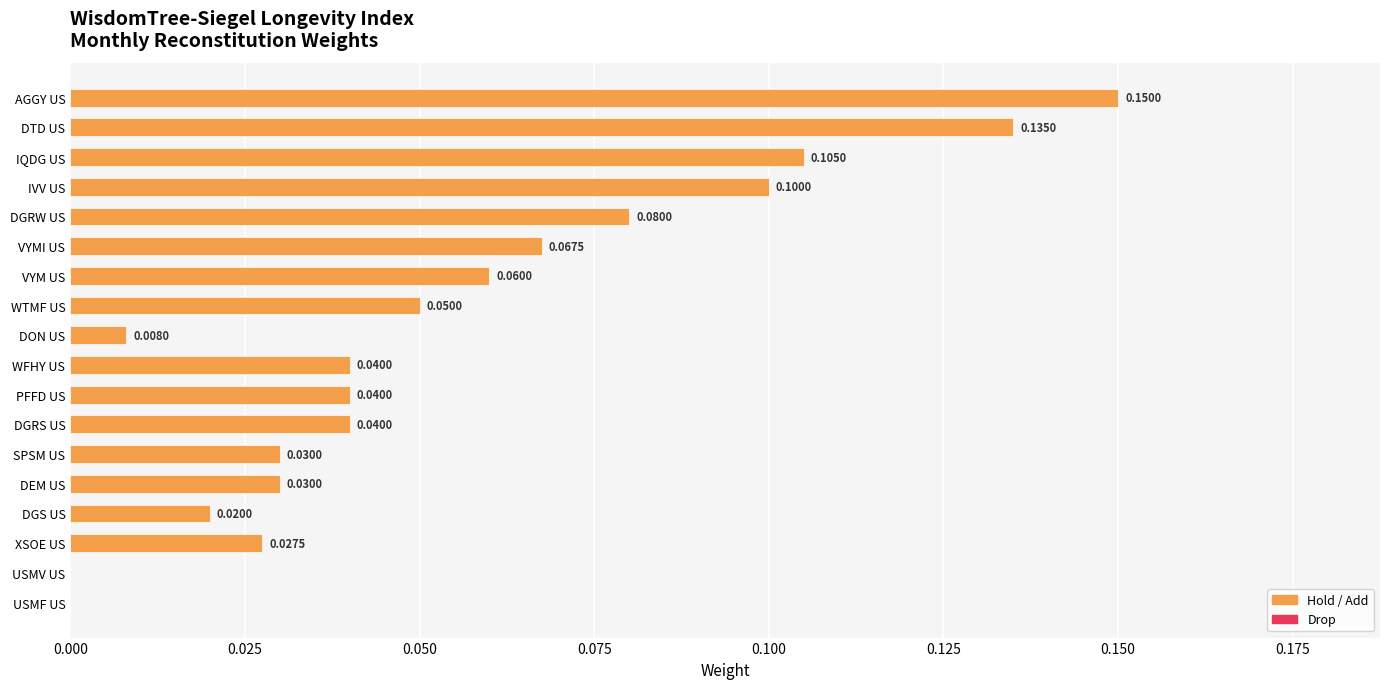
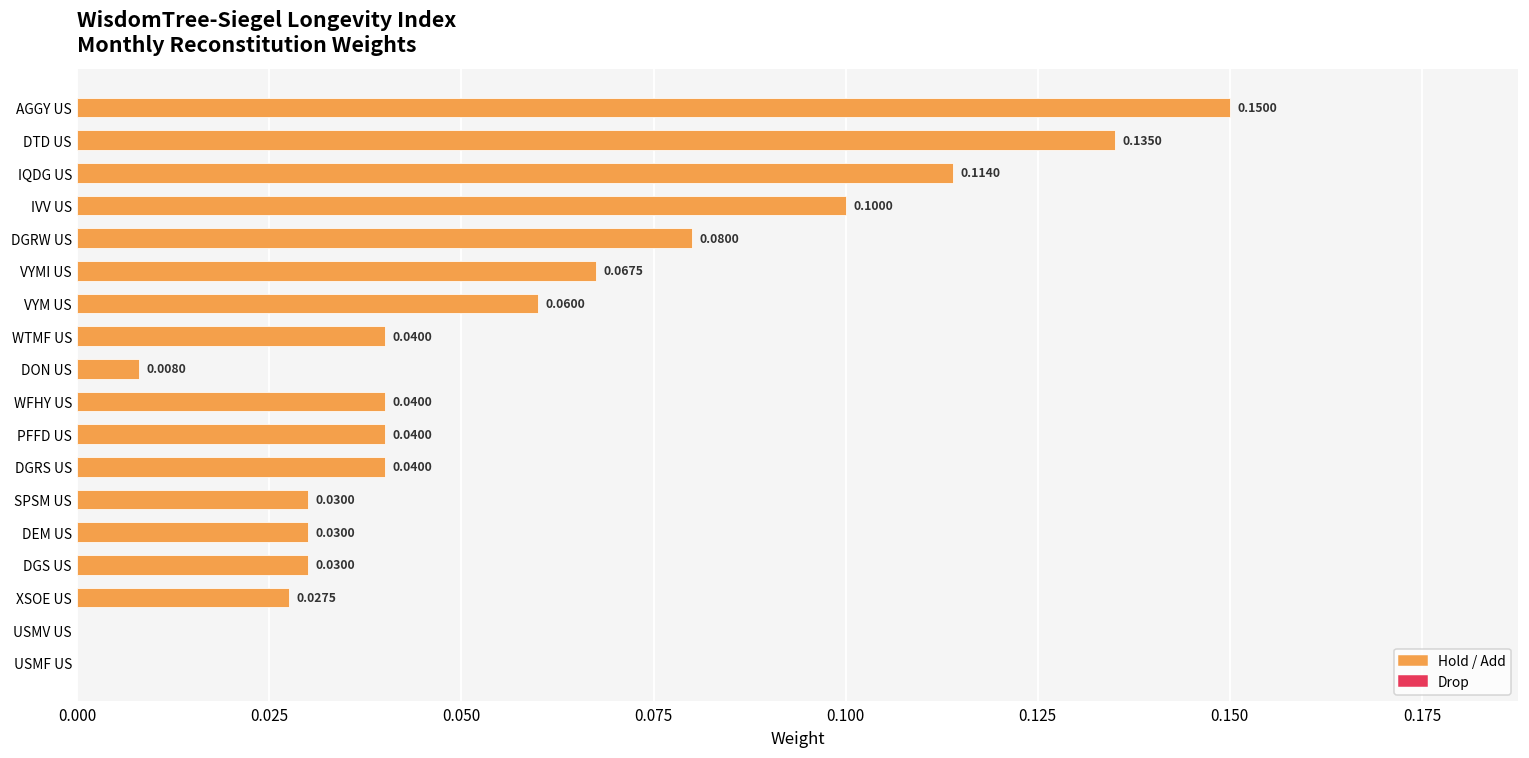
  {
    "AGGY US": 0.1500,
    "DTD US": 0.1350,
-   "IQDG US": 0.1050,
+   "IQDG US": 0.1140,
    "IVV US": 0.1000,
    "DGRW US": 0.0800,
    "VYMI US": 0.0675,
    "VYM US": 0.0600,
-   "WTMF US": 0.0500,
+   "WTMF US": 0.0400,
    "DON US": 0.0080,
    "WFHY US": 0.0400,
    "PFFD US": 0.0400,
    "DGRS US": 0.0400,
    "SPSM US": 0.0300,
    "DEM US": 0.0300,
-   "DGS US": 0.0200,
+   "DGS US": 0.0300,
    "XSOE US": 0.0275
  }
